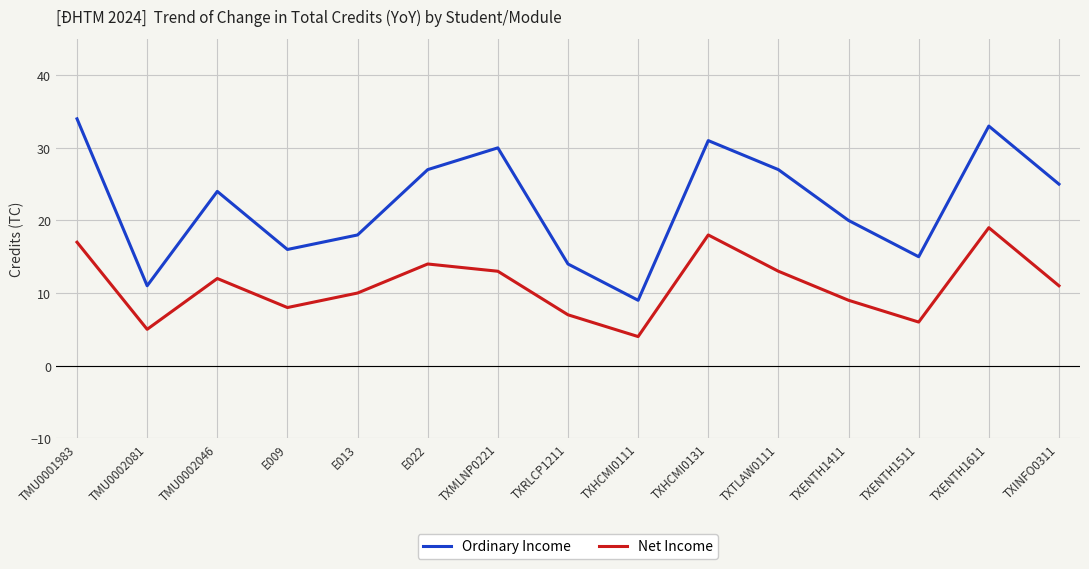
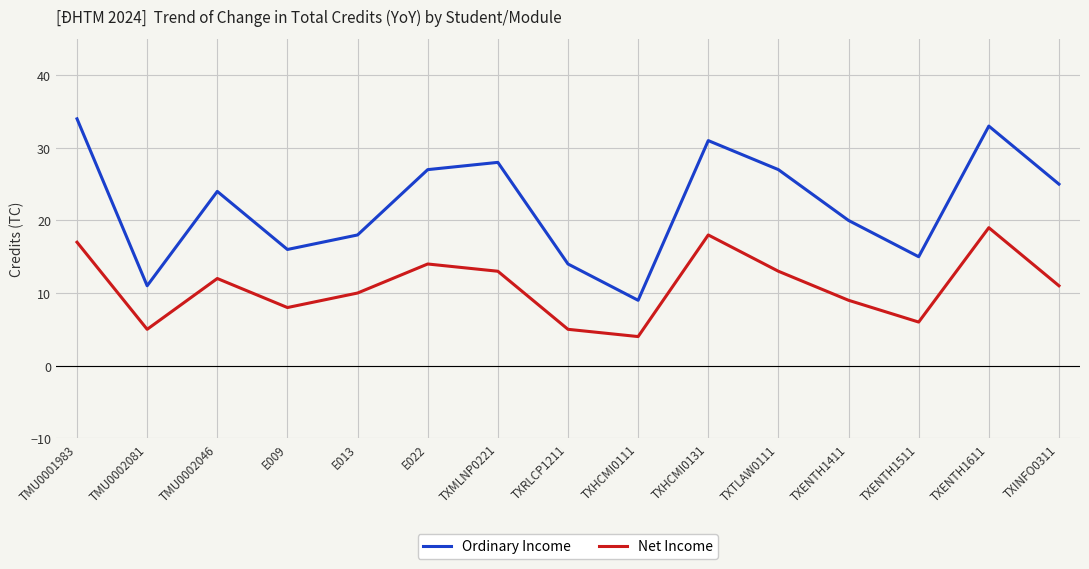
  {
    "Ordinary Income": {
      "TMU0001983": 34,
      "TMU0002081": 11,
      "TMU0002046": 24,
      "E009": 16,
      "E013": 18,
      "E022": 27,
-     "TXMLNP0221": 30,
+     "TXMLNP0221": 28,
      "TXRLCP1211": 14,
      "TXHCMI0111": 9,
      "TXHCMI0131": 31,
      "TXTLAW0111": 27,
      "TXENTH1411": 20,
      "TXENTH1511": 15,
      "TXENTH1611": 33,
      "TXINFO0311": 25
    },
    "Net Income": {
      "TMU0001983": 17,
      "TMU0002081": 5,
      "TMU0002046": 12,
      "E009": 8,
      "E013": 10,
      "E022": 14,
      "TXMLNP0221": 13,
-     "TXRLCP1211": 7,
+     "TXRLCP1211": 5,
      "TXHCMI0111": 4,
      "TXHCMI0131": 18,
      "TXTLAW0111": 13,
      "TXENTH1411": 9,
      "TXENTH1511": 6,
      "TXENTH1611": 19,
      "TXINFO0311": 11
    }
  }
